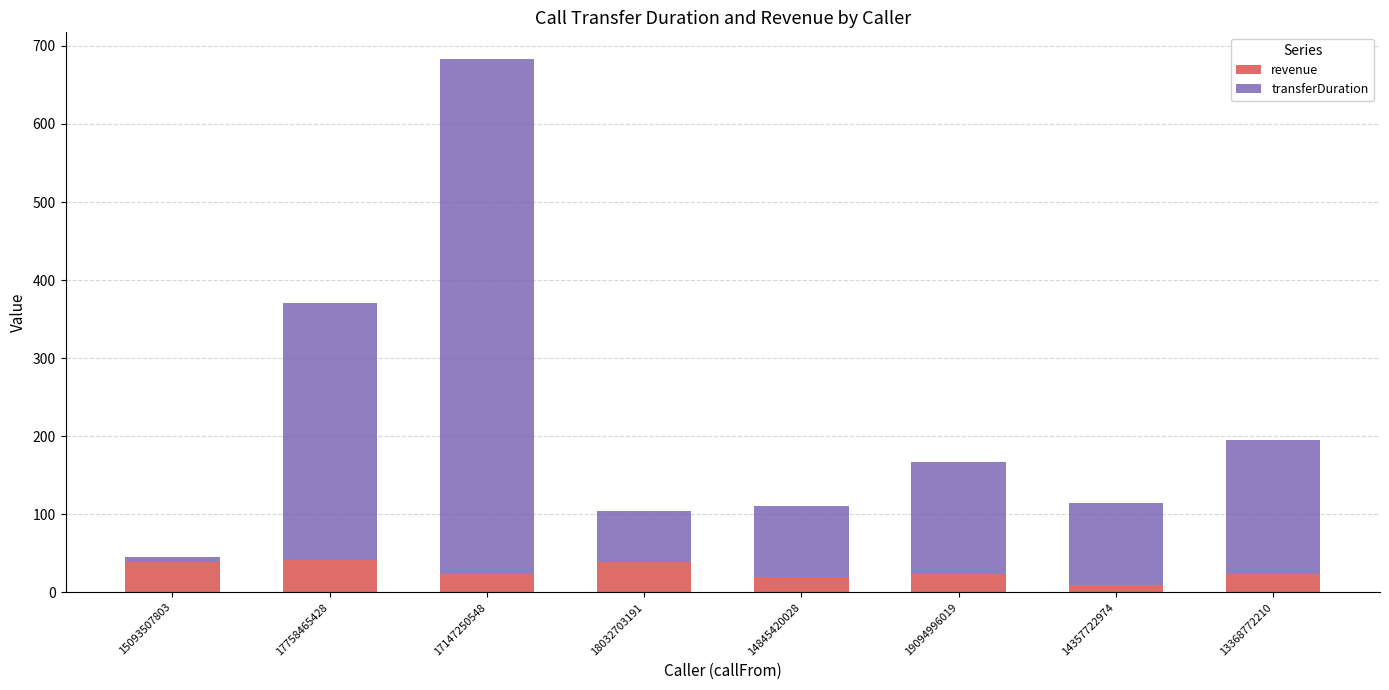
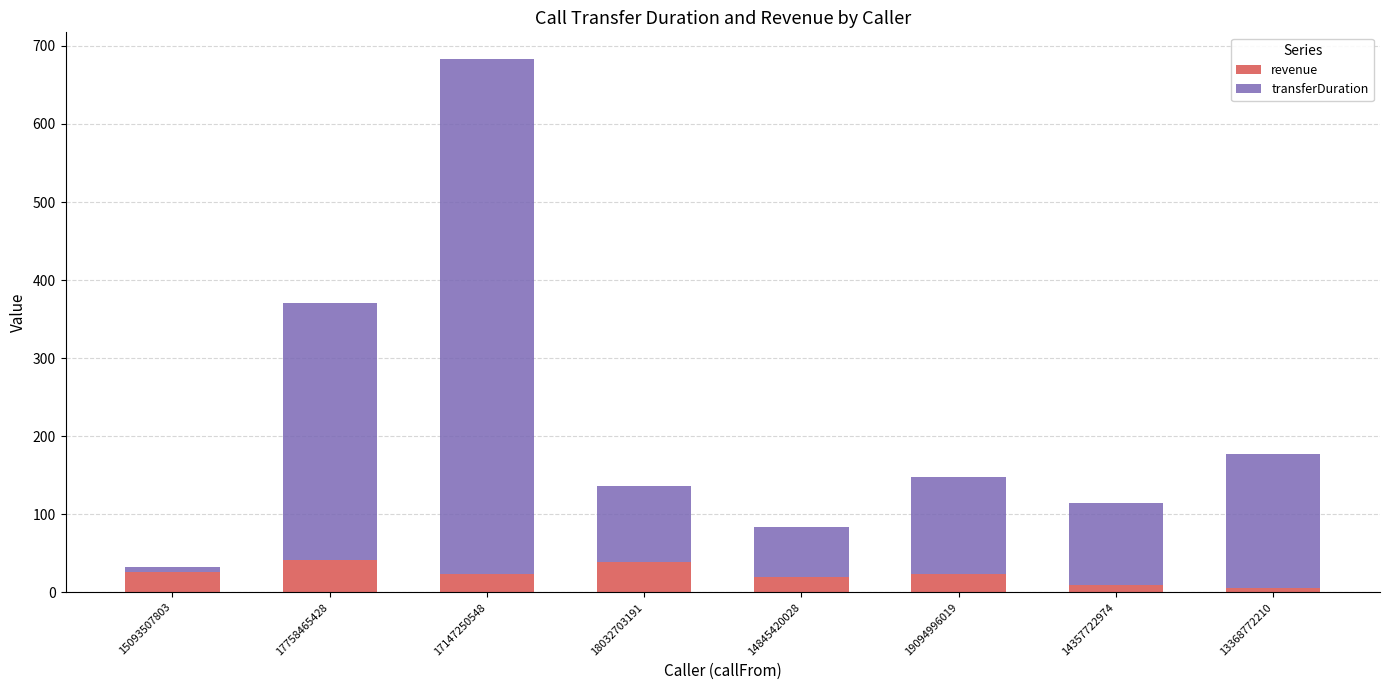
  {
    "revenue": {
-     "15093507803": 40,
+     "15093507803": 30,
      "17758465428": 40,
      "17147250548": 20,
      "18032703191": 40,
      "14845420028": 20,
      "19094996019": 20,
      "14357722974": 10,
-     "13368772210": 20
+     "13368772210": 10
    },
    "transferDuration": {
      "15093507803": 10,
      "17758465428": 330,
      "17147250548": 660,
-     "18032703191": 70,
-     "14845420028": 90,
-     "19094996019": 140,
+     "18032703191": 100,
+     "14845420028": 70,
+     "19094996019": 120,
      "14357722974": 100,
      "13368772210": 170
    }
  }
